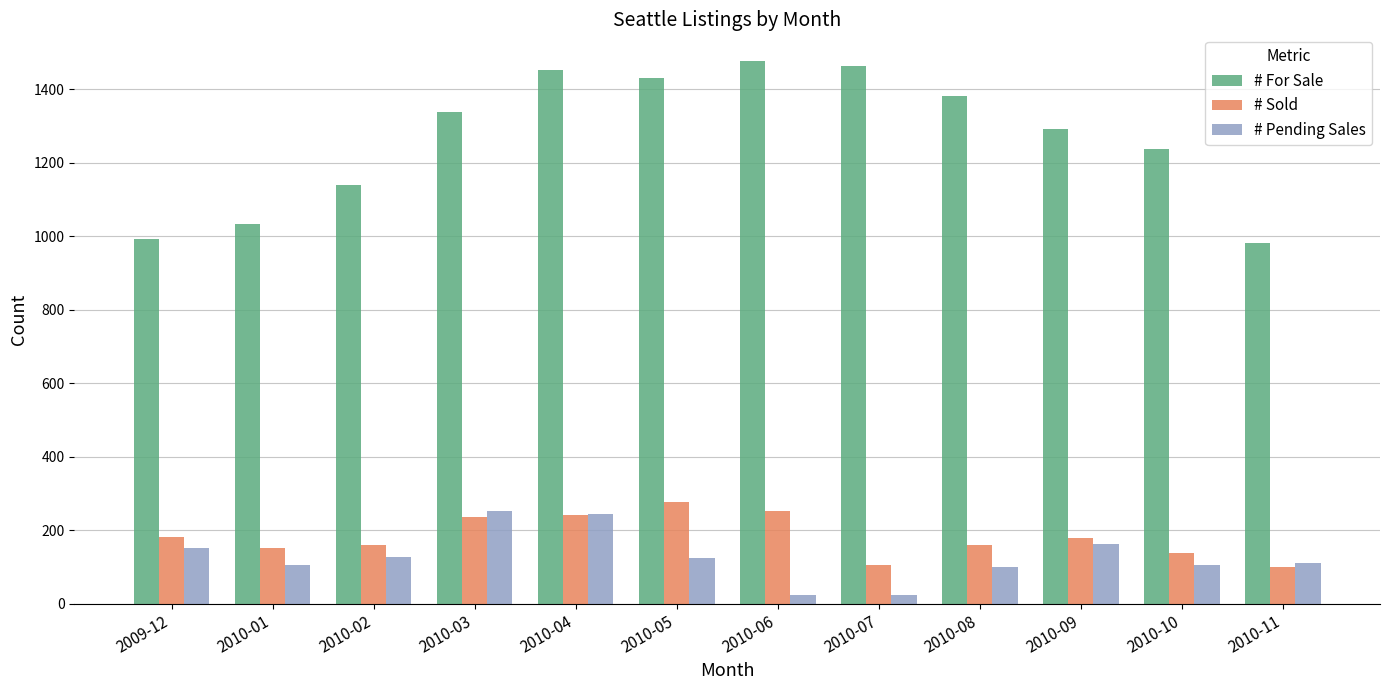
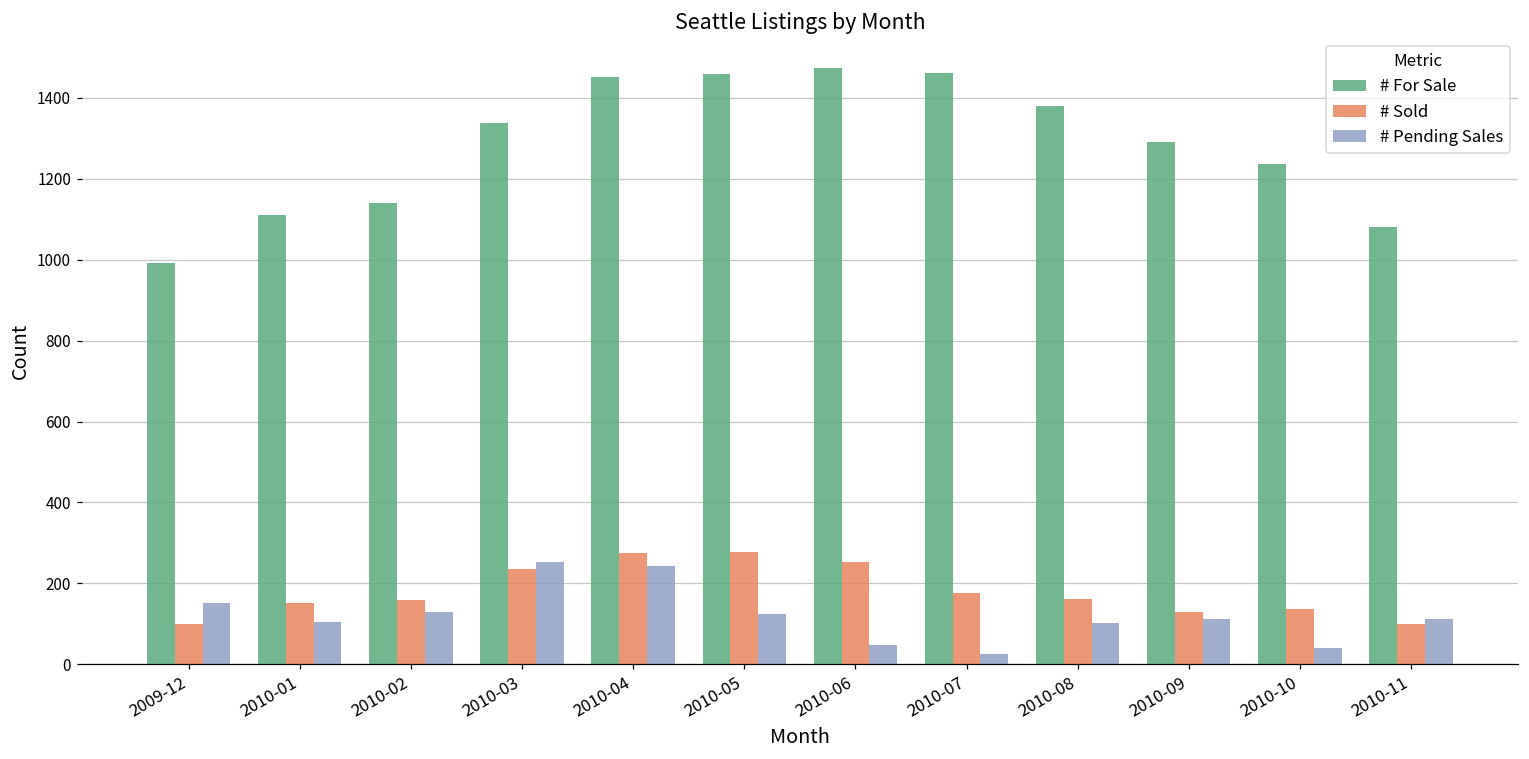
  {
    "# For Sale": {
      "2009-12": 990,
-     "2010-01": 1030,
+     "2010-01": 1110,
      "2010-02": 1140,
      "2010-03": 1340,
      "2010-04": 1450,
-     "2010-05": 1430,
+     "2010-05": 1460,
      "2010-06": 1480,
      "2010-07": 1460,
      "2010-08": 1380,
      "2010-09": 1290,
      "2010-10": 1240,
-     "2010-11": 980
+     "2010-11": 1080
    },
    "# Sold": {
-     "2009-12": 180,
+     "2009-12": 100,
      "2010-01": 150,
      "2010-02": 160,
      "2010-03": 240,
-     "2010-04": 240,
+     "2010-04": 270,
      "2010-05": 280,
      "2010-06": 250,
-     "2010-07": 110,
+     "2010-07": 180,
      "2010-08": 160,
-     "2010-09": 180,
+     "2010-09": 130,
      "2010-10": 140,
      "2010-11": 100
    },
    "# Pending Sales": {
      "2009-12": 150,
      "2010-01": 110,
      "2010-02": 130,
      "2010-03": 250,
      "2010-04": 240,
      "2010-05": 120,
-     "2010-06": 20,
+     "2010-06": 50,
      "2010-07": 20,
      "2010-08": 100,
-     "2010-09": 160,
-     "2010-10": 110,
+     "2010-09": 110,
+     "2010-10": 40,
      "2010-11": 110
    }
  }
